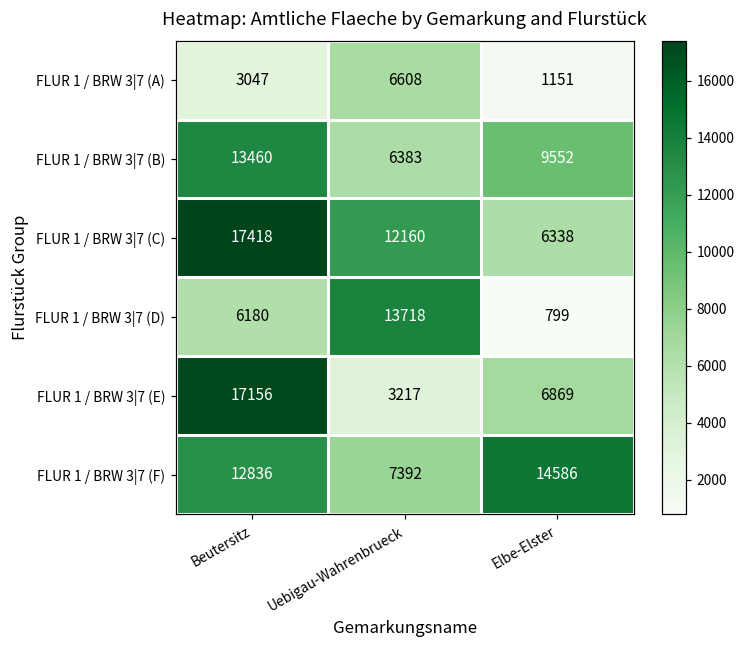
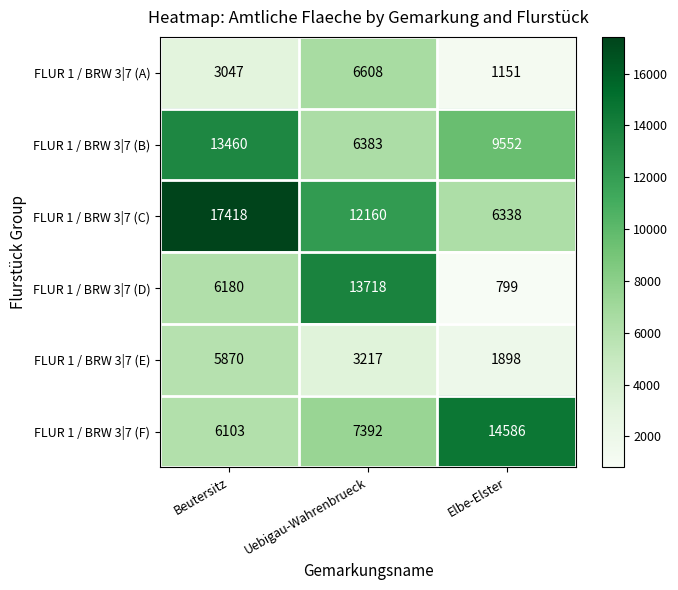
  {
    "FLUR 1 / BRW 3|7 (A)": {
      "Beutersitz": 3047,
      "Uebigau-Wahrenbrueck": 6608,
      "Elbe-Elster": 1151
    },
    "FLUR 1 / BRW 3|7 (B)": {
      "Beutersitz": 13460,
      "Uebigau-Wahrenbrueck": 6383,
      "Elbe-Elster": 9552
    },
    "FLUR 1 / BRW 3|7 (C)": {
      "Beutersitz": 17418,
      "Uebigau-Wahrenbrueck": 12160,
      "Elbe-Elster": 6338
    },
    "FLUR 1 / BRW 3|7 (D)": {
      "Beutersitz": 6180,
      "Uebigau-Wahrenbrueck": 13718,
      "Elbe-Elster": 799
    },
    "FLUR 1 / BRW 3|7 (E)": {
-     "Beutersitz": 17156,
+     "Beutersitz": 5870,
      "Uebigau-Wahrenbrueck": 3217,
-     "Elbe-Elster": 6869
+     "Elbe-Elster": 1898
    },
    "FLUR 1 / BRW 3|7 (F)": {
-     "Beutersitz": 12836,
+     "Beutersitz": 6103,
      "Uebigau-Wahrenbrueck": 7392,
      "Elbe-Elster": 14586
    }
  }
